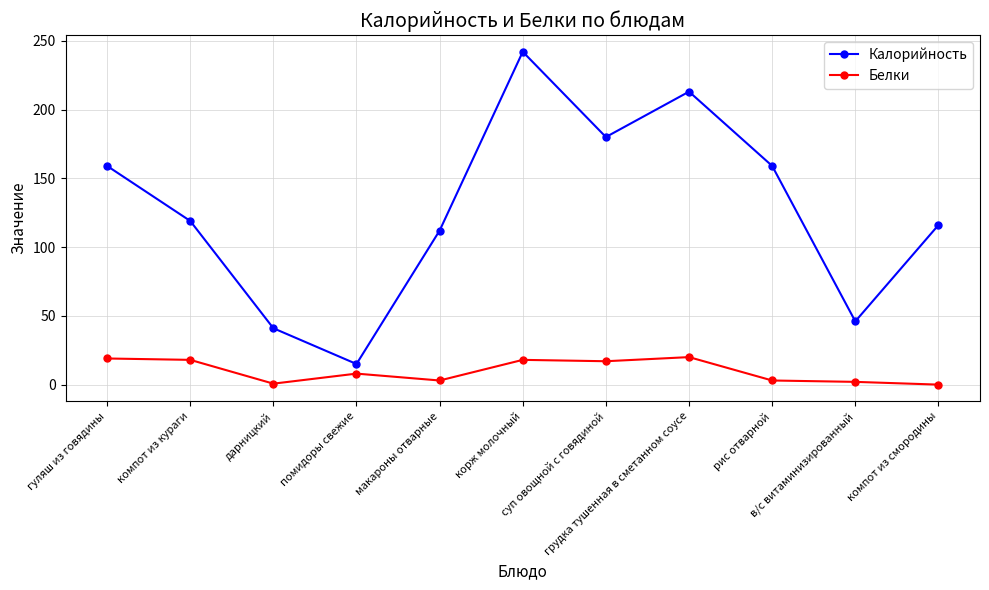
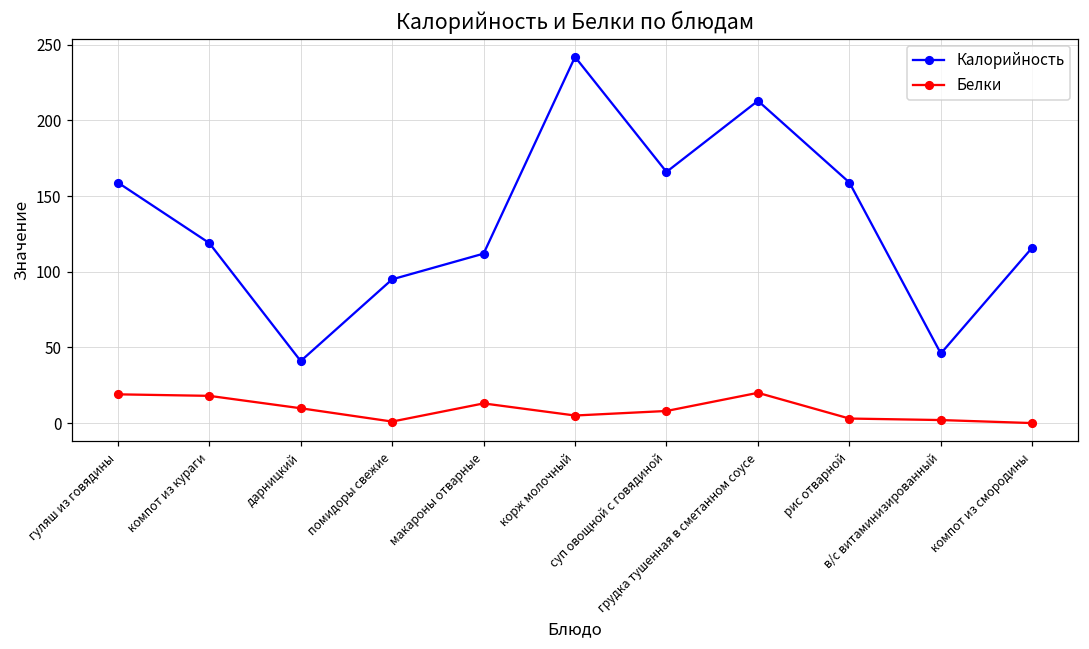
  {
    "Калорийность": {
      "гуляш из говядины": 159,
      "компот из кураги": 119,
      "дарницкий": 41,
-     "помидоры свежие": 15,
+     "помидоры свежие": 95,
      "макароны отварные": 112,
      "корж молочный": 242,
-     "суп овощной с говядиной": 180,
+     "суп овощной с говядиной": 166,
      "грудка тушенная в сметанном соусе": 213,
      "рис отварной": 159,
      "в/с витаминизированный": 46,
      "компот из смородины": 116
    },
    "Белки": {
      "гуляш из говядины": 19,
      "компот из кураги": 18,
-     "дарницкий": 1,
-     "помидоры свежие": 8,
-     "макароны отварные": 3,
-     "корж молочный": 18,
-     "суп овощной с говядиной": 17,
+     "дарницкий": 10,
+     "помидоры свежие": 1,
+     "макароны отварные": 13,
+     "корж молочный": 5,
+     "суп овощной с говядиной": 8,
      "грудка тушенная в сметанном соусе": 20,
      "рис отварной": 3,
      "в/с витаминизированный": 2,
      "компот из смородины": 0
    }
  }
